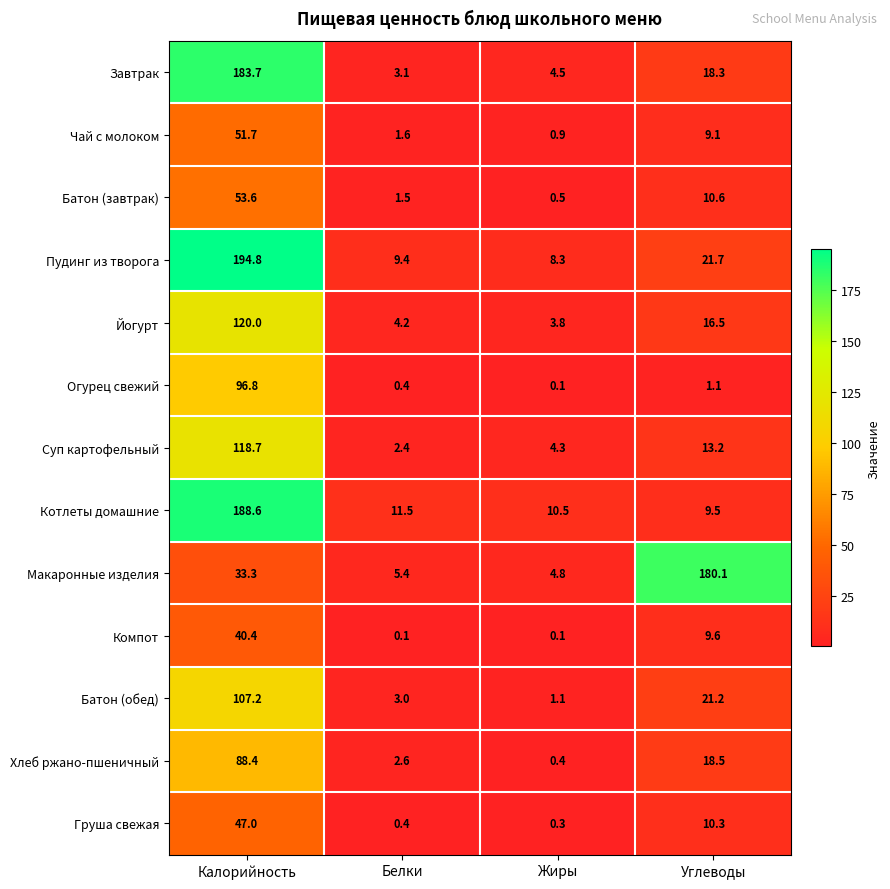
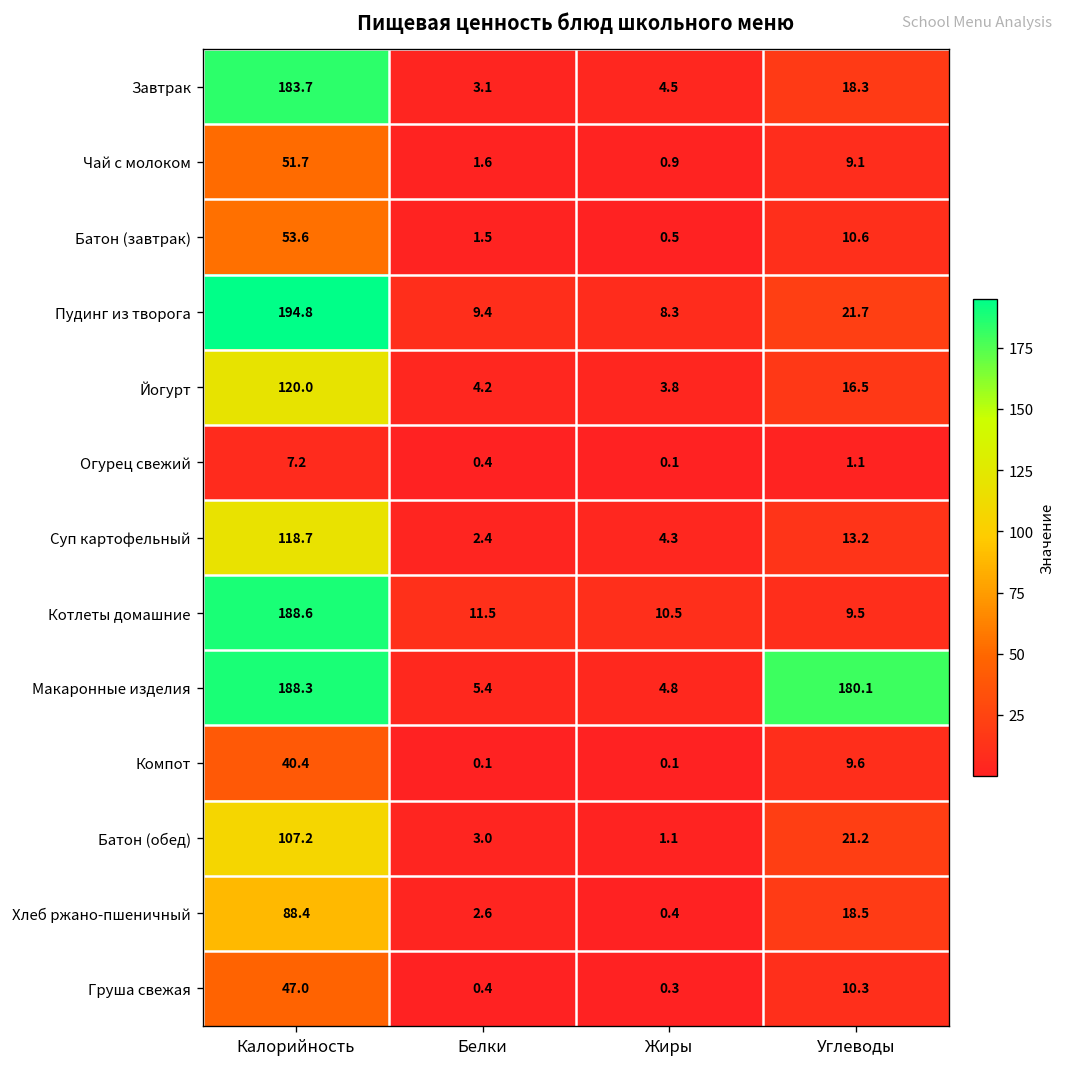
  {
    "Завтрак": {
      "Калорийность": 183.7,
      "Белки": 3.1,
      "Жиры": 4.5,
      "Углеводы": 18.3
    },
    "Чай с молоком": {
      "Калорийность": 51.7,
      "Белки": 1.6,
      "Жиры": 0.9,
      "Углеводы": 9.1
    },
    "Батон (завтрак)": {
      "Калорийность": 53.6,
      "Белки": 1.5,
      "Жиры": 0.5,
      "Углеводы": 10.6
    },
    "Пудинг из творога": {
      "Калорийность": 194.8,
      "Белки": 9.4,
      "Жиры": 8.3,
      "Углеводы": 21.7
    },
    "Йогурт": {
      "Калорийность": 120.0,
      "Белки": 4.2,
      "Жиры": 3.8,
      "Углеводы": 16.5
    },
    "Огурец свежий": {
-     "Калорийность": 96.8,
+     "Калорийность": 7.2,
      "Белки": 0.4,
      "Жиры": 0.1,
      "Углеводы": 1.1
    },
    "Суп картофельный": {
      "Калорийность": 118.7,
      "Белки": 2.4,
      "Жиры": 4.3,
      "Углеводы": 13.2
    },
    "Котлеты домашние": {
      "Калорийность": 188.6,
      "Белки": 11.5,
      "Жиры": 10.5,
      "Углеводы": 9.5
    },
    "Макаронные изделия": {
-     "Калорийность": 33.3,
+     "Калорийность": 188.3,
      "Белки": 5.4,
      "Жиры": 4.8,
      "Углеводы": 180.1
    },
    "Компот": {
      "Калорийность": 40.4,
      "Белки": 0.1,
      "Жиры": 0.1,
      "Углеводы": 9.6
    },
    "Батон (обед)": {
      "Калорийность": 107.2,
      "Белки": 3.0,
      "Жиры": 1.1,
      "Углеводы": 21.2
    },
    "Хлеб ржано-пшеничный": {
      "Калорийность": 88.4,
      "Белки": 2.6,
      "Жиры": 0.4,
      "Углеводы": 18.5
    },
    "Груша свежая": {
      "Калорийность": 47.0,
      "Белки": 0.4,
      "Жиры": 0.3,
      "Углеводы": 10.3
    }
  }
